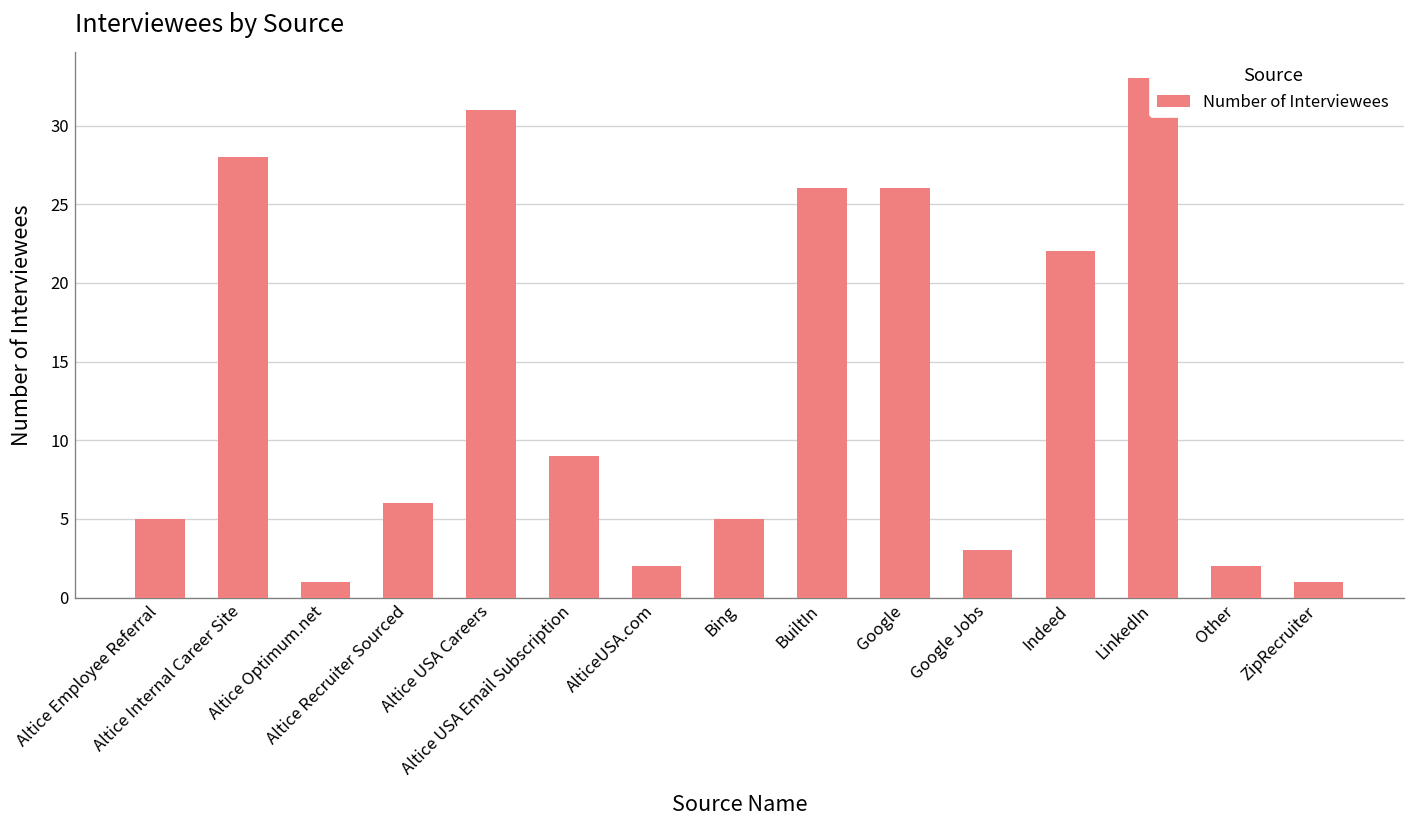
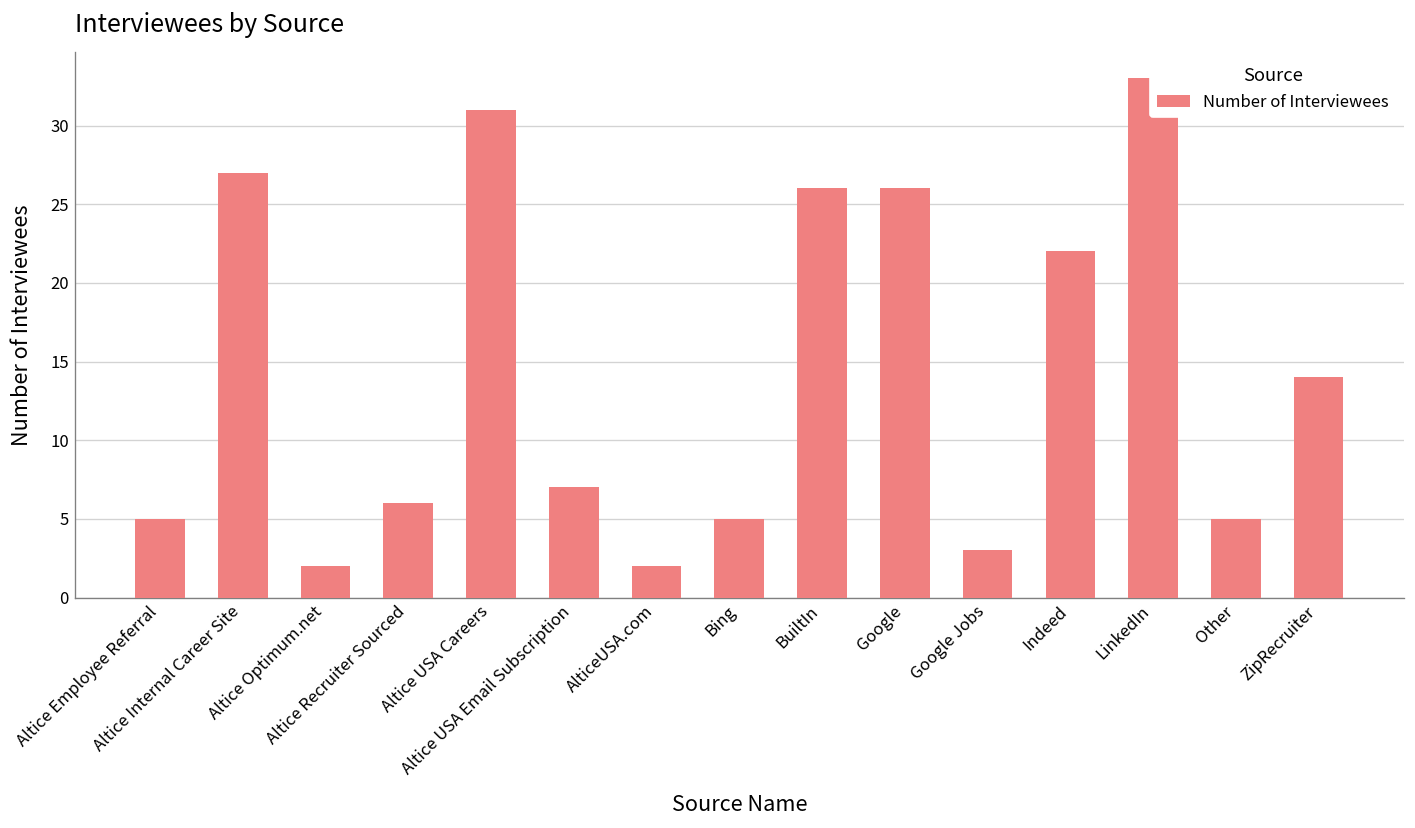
  {
    "Altice Employee Referral": 5,
-   "Altice Internal Career Site": 28,
-   "Altice Optimum.net": 1,
+   "Altice Internal Career Site": 27,
+   "Altice Optimum.net": 2,
    "Altice Recruiter Sourced": 6,
    "Altice USA Careers": 31,
-   "Altice USA Email Subscription": 9,
+   "Altice USA Email Subscription": 7,
    "AlticeUSA.com": 2,
    "Bing": 5,
    "BuiltIn": 26,
    "Google": 26,
    "Google Jobs": 3,
    "Indeed": 22,
-   "Other": 2,
-   "ZipRecruiter": 1
+   "Other": 5,
+   "ZipRecruiter": 14
  }
